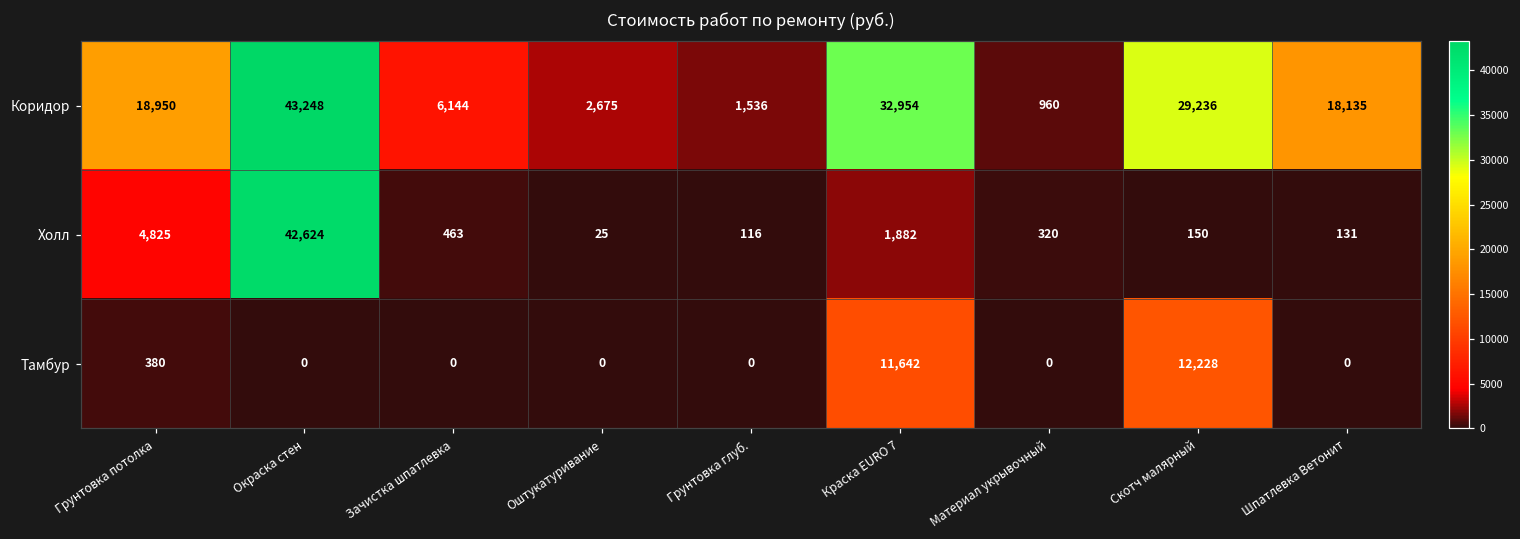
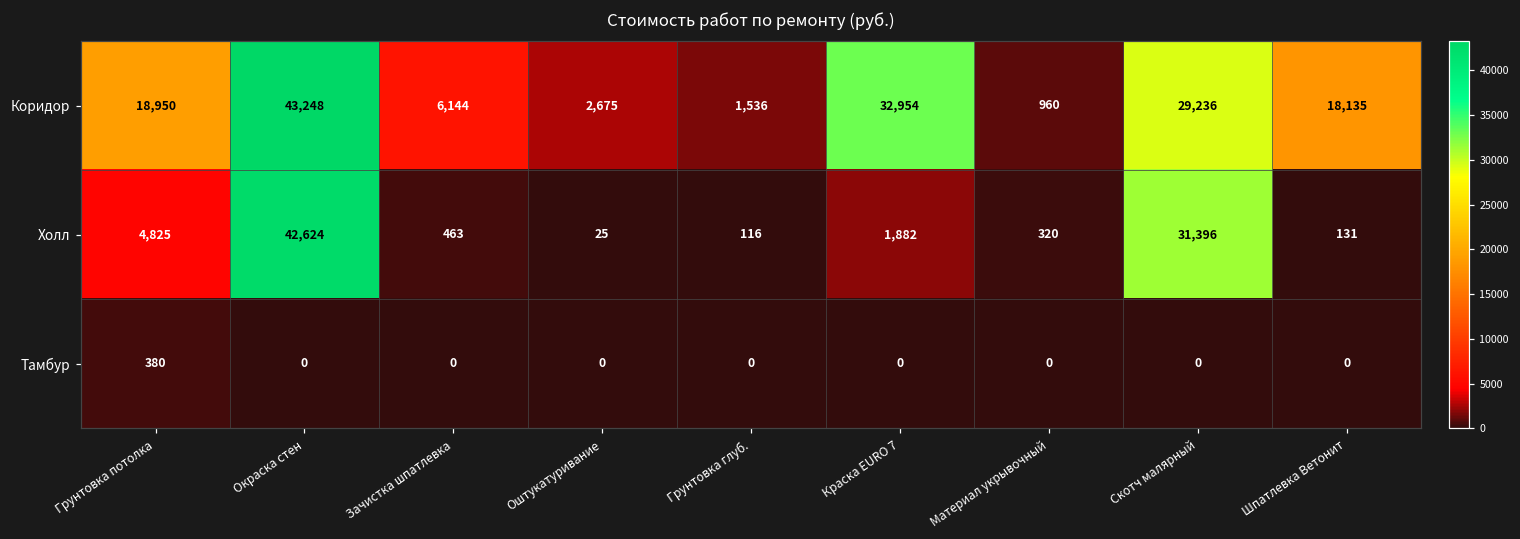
  {
    "Коридор": {
      "Грунтовка потолка": "18,950",
      "Окраска стен": "43,248",
      "Зачистка шпатлевка": "6,144",
      "Оштукатуривание": "2,675",
      "Грунтовка глуб.": "1,536",
      "Краска EURO 7": "32,954",
      "Материал укрывочный": "960",
      "Скотч малярный": "29,236",
      "Шпатлевка Ветонит": "18,135"
    },
    "Холл": {
      "Грунтовка потолка": "4,825",
      "Окраска стен": "42,624",
      "Зачистка шпатлевка": "463",
      "Оштукатуривание": "25",
      "Грунтовка глуб.": "116",
      "Краска EURO 7": "1,882",
      "Материал укрывочный": "320",
-     "Скотч малярный": "150",
+     "Скотч малярный": "31,396",
      "Шпатлевка Ветонит": "131"
    },
    "Тамбур": {
      "Грунтовка потолка": "380",
      "Окраска стен": "0",
      "Зачистка шпатлевка": "0",
      "Оштукатуривание": "0",
      "Грунтовка глуб.": "0",
-     "Краска EURO 7": "11,642",
+     "Краска EURO 7": "0",
      "Материал укрывочный": "0",
-     "Скотч малярный": "12,228",
+     "Скотч малярный": "0",
      "Шпатлевка Ветонит": "0"
    }
  }
